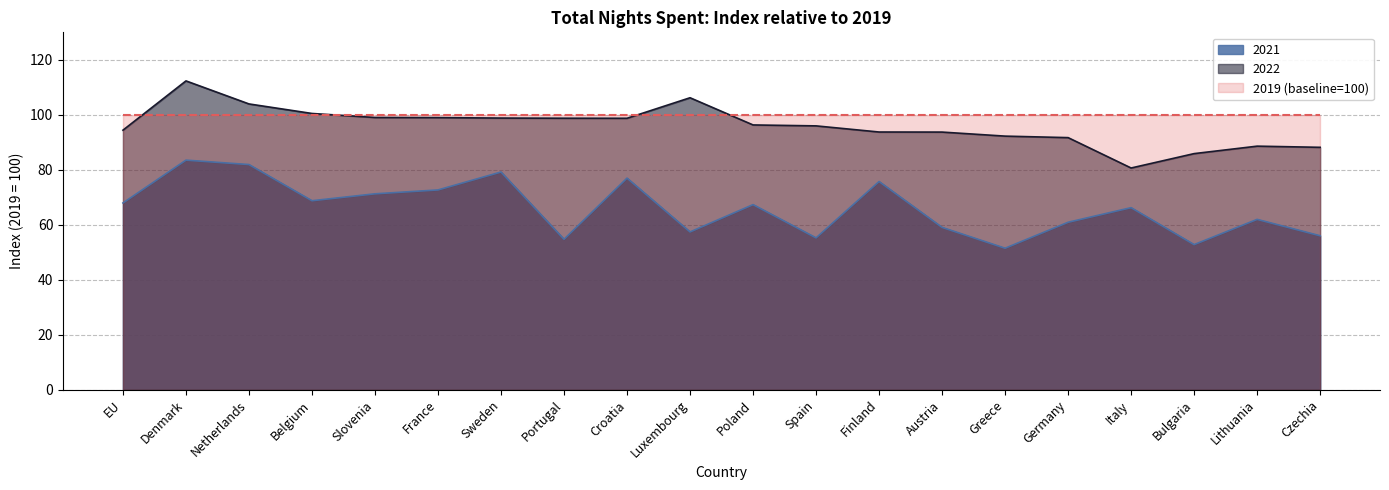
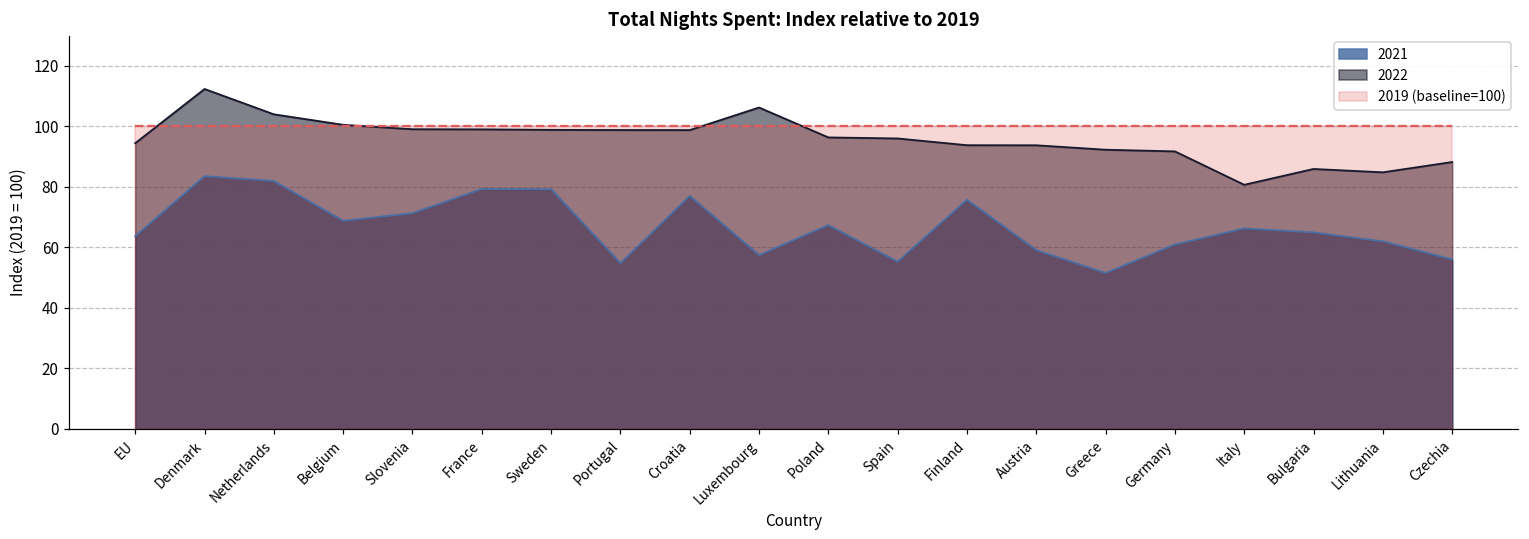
  {
    "2021": {
-     "EU": 68,
+     "EU": 64,
      "Denmark": 84,
      "Netherlands": 82,
      "Belgium": 69,
      "Slovenia": 71,
-     "France": 73,
+     "France": 79,
      "Sweden": 79,
      "Portugal": 55,
      "Croatia": 77,
      "Luxembourg": 57,
      "Poland": 67,
      "Spain": 55,
      "Finland": 76,
      "Austria": 59,
      "Greece": 51,
      "Germany": 61,
      "Italy": 66,
-     "Bulgaria": 53,
+     "Bulgaria": 65,
      "Lithuania": 62,
      "Czechia": 56
    },
    "2022": {
      "EU": 94,
      "Denmark": 112,
      "Netherlands": 104,
      "Slovenia": 99,
      "France": 99,
      "Sweden": 99,
      "Portugal": 99,
      "Croatia": 99,
      "Luxembourg": 106,
      "Poland": 96,
      "Spain": 96,
      "Finland": 94,
      "Austria": 94,
      "Greece": 92,
      "Germany": 92,
      "Italy": 81,
      "Bulgaria": 86,
-     "Lithuania": 89,
+     "Lithuania": 85,
      "Czechia": 88
    },
    "2019 (baseline=100)": {
      "EU": 100,
      "Denmark": 100,
      "Netherlands": 100,
      "Slovenia": 100,
      "France": 100,
      "Sweden": 100,
      "Portugal": 100,
      "Croatia": 100,
      "Luxembourg": 100,
      "Poland": 100,
      "Spain": 100,
      "Finland": 100,
      "Austria": 100,
      "Greece": 100,
      "Germany": 100,
      "Italy": 100,
      "Bulgaria": 100,
      "Lithuania": 100,
      "Czechia": 100
    }
  }
